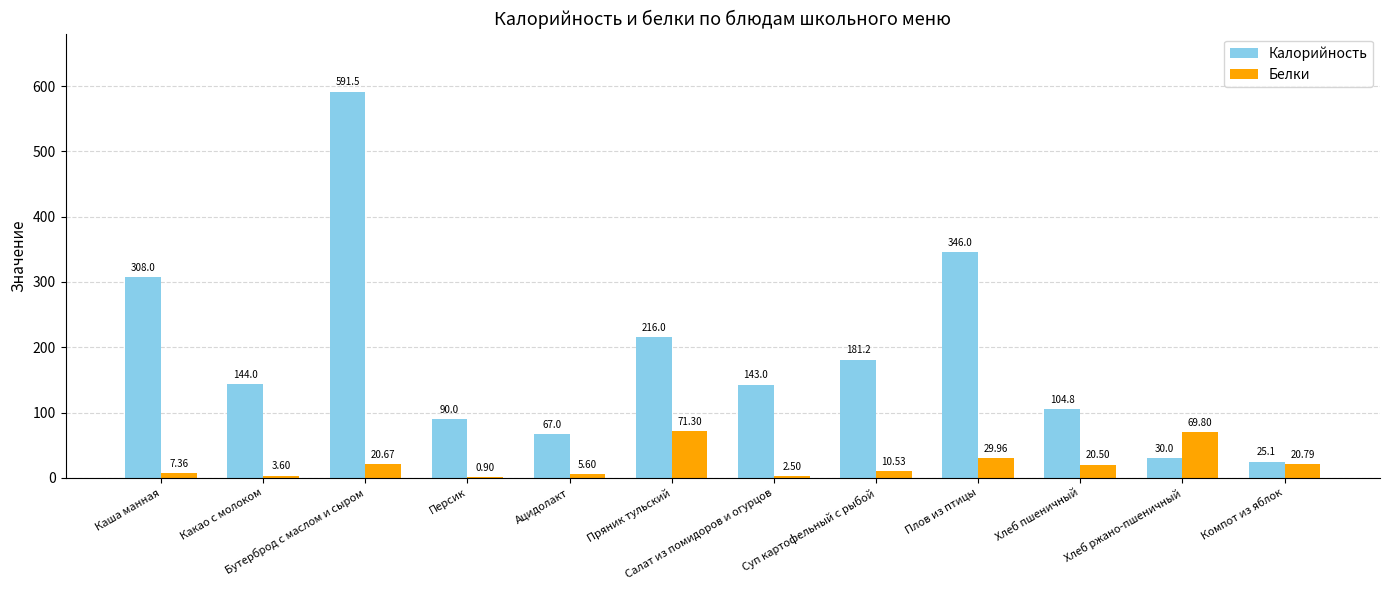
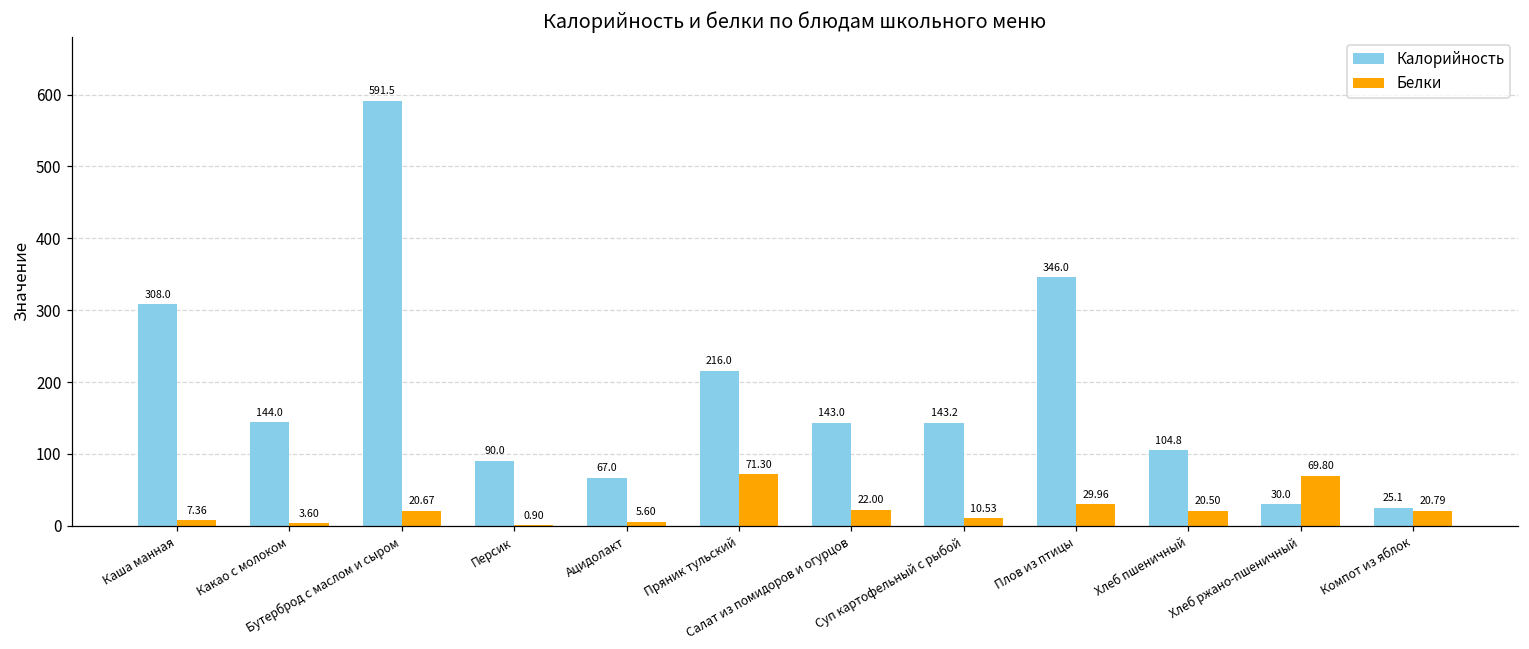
  {
    "Калорийность": {
      "Каша манная": 308.0,
      "Какао с молоком": 144.0,
      "Бутерброд с маслом и сыром": 591.5,
      "Персик": 90.0,
      "Ацидолакт": 67.0,
      "Пряник тульский": 216.0,
      "Салат из помидоров и огурцов": 143.0,
-     "Суп картофельный с рыбой": 181.2,
+     "Суп картофельный с рыбой": 143.2,
      "Плов из птицы": 346.0,
      "Хлеб пшеничный": 104.8,
      "Хлеб ржано-пшеничный": 30.0,
      "Компот из яблок": 25.1
    },
    "Белки": {
      "Каша манная": 7.36,
      "Какао с молоком": 3.60,
      "Бутерброд с маслом и сыром": 20.67,
      "Персик": 0.90,
      "Ацидолакт": 5.60,
      "Пряник тульский": 71.30,
-     "Салат из помидоров и огурцов": 2.50,
+     "Салат из помидоров и огурцов": 22.00,
      "Суп картофельный с рыбой": 10.53,
      "Плов из птицы": 29.96,
      "Хлеб пшеничный": 20.50,
      "Хлеб ржано-пшеничный": 69.80,
      "Компот из яблок": 20.79
    }
  }
